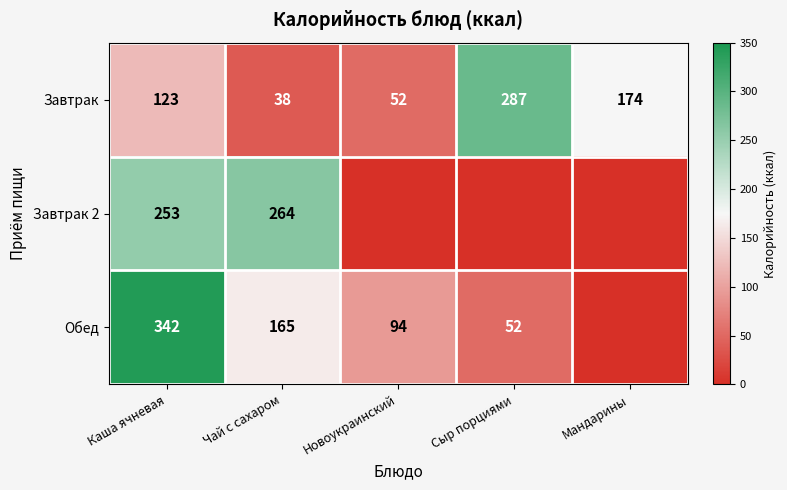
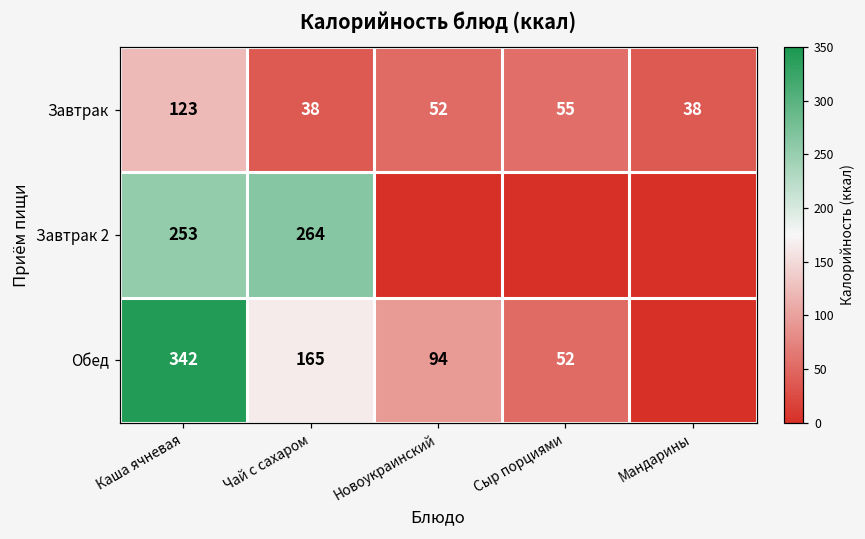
  {
    "Завтрак": {
      "Каша ячневая": 123,
      "Чай с сахаром": 38,
      "Новоукраинский": 52,
-     "Сыр порциями": 287,
-     "Мандарины": 174
+     "Сыр порциями": 55,
+     "Мандарины": 38
    },
    "Завтрак 2": {
      "Каша ячневая": 253,
      "Чай с сахаром": 264
    },
    "Обед": {
      "Каша ячневая": 342,
      "Чай с сахаром": 165,
      "Новоукраинский": 94,
      "Сыр порциями": 52
    }
  }
